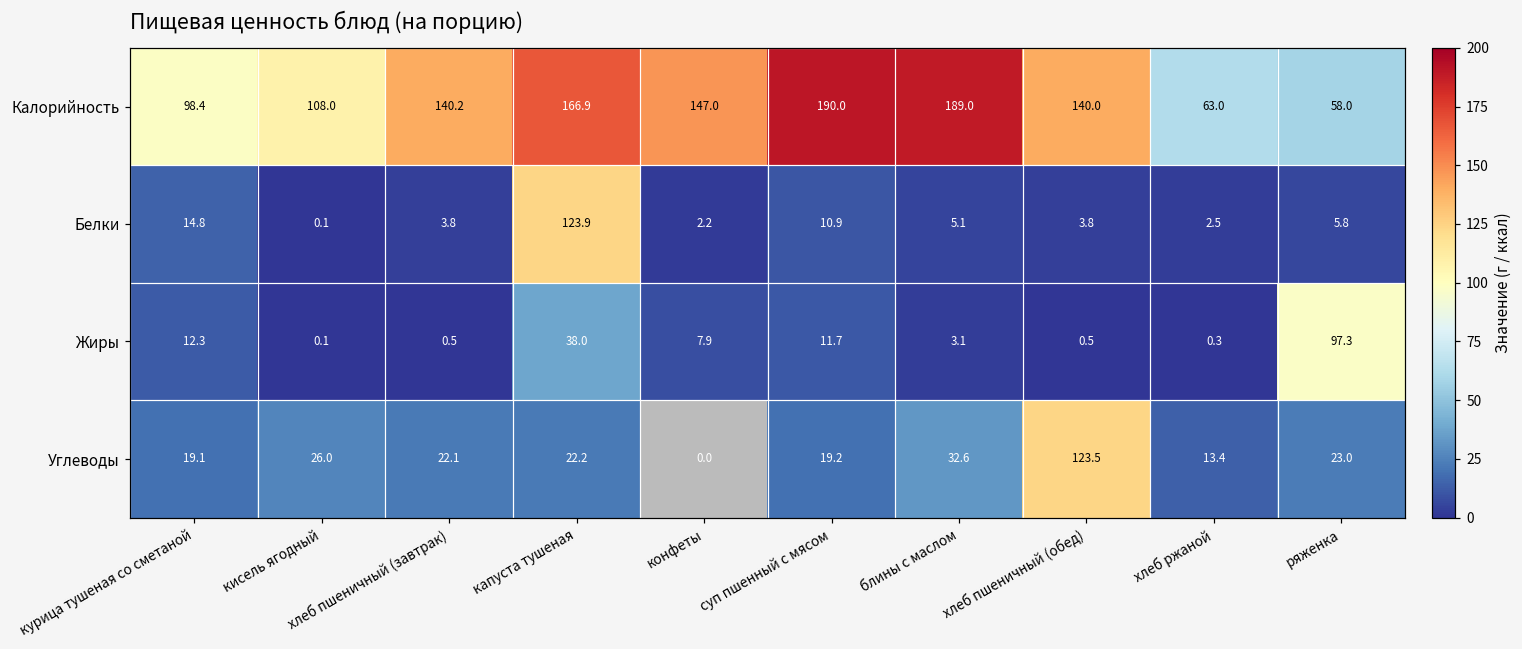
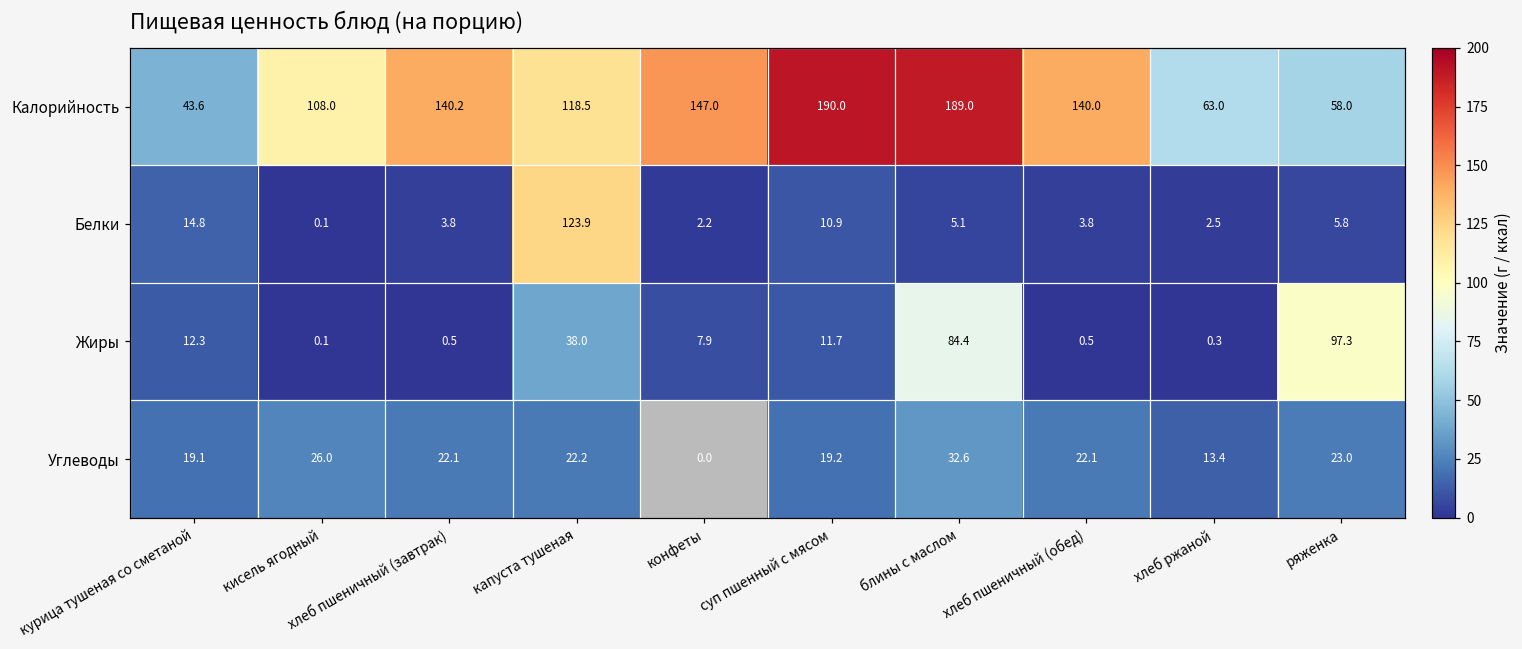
  {
    "Калорийность": {
-     "курица тушеная со сметаной": 98.4,
+     "курица тушеная со сметаной": 43.6,
      "кисель ягодный": 108.0,
      "хлеб пшеничный (завтрак)": 140.2,
-     "капуста тушеная": 166.9,
+     "капуста тушеная": 118.5,
      "конфеты": 147.0,
      "суп пшенный с мясом": 190.0,
      "блины с маслом": 189.0,
      "хлеб пшеничный (обед)": 140.0,
      "хлеб ржаной": 63.0,
      "ряженка": 58.0
    },
    "Белки": {
      "курица тушеная со сметаной": 14.8,
      "кисель ягодный": 0.1,
      "хлеб пшеничный (завтрак)": 3.8,
      "капуста тушеная": 123.9,
      "конфеты": 2.2,
      "суп пшенный с мясом": 10.9,
      "блины с маслом": 5.1,
      "хлеб пшеничный (обед)": 3.8,
      "хлеб ржаной": 2.5,
      "ряженка": 5.8
    },
    "Жиры": {
      "курица тушеная со сметаной": 12.3,
      "кисель ягодный": 0.1,
      "хлеб пшеничный (завтрак)": 0.5,
      "капуста тушеная": 38.0,
      "конфеты": 7.9,
      "суп пшенный с мясом": 11.7,
-     "блины с маслом": 3.1,
+     "блины с маслом": 84.4,
      "хлеб пшеничный (обед)": 0.5,
      "хлеб ржаной": 0.3,
      "ряженка": 97.3
    },
    "Углеводы": {
      "курица тушеная со сметаной": 19.1,
      "кисель ягодный": 26.0,
      "хлеб пшеничный (завтрак)": 22.1,
      "капуста тушеная": 22.2,
      "суп пшенный с мясом": 19.2,
      "блины с маслом": 32.6,
-     "хлеб пшеничный (обед)": 123.5,
+     "хлеб пшеничный (обед)": 22.1,
      "хлеб ржаной": 13.4,
      "ряженка": 23.0
    }
  }
